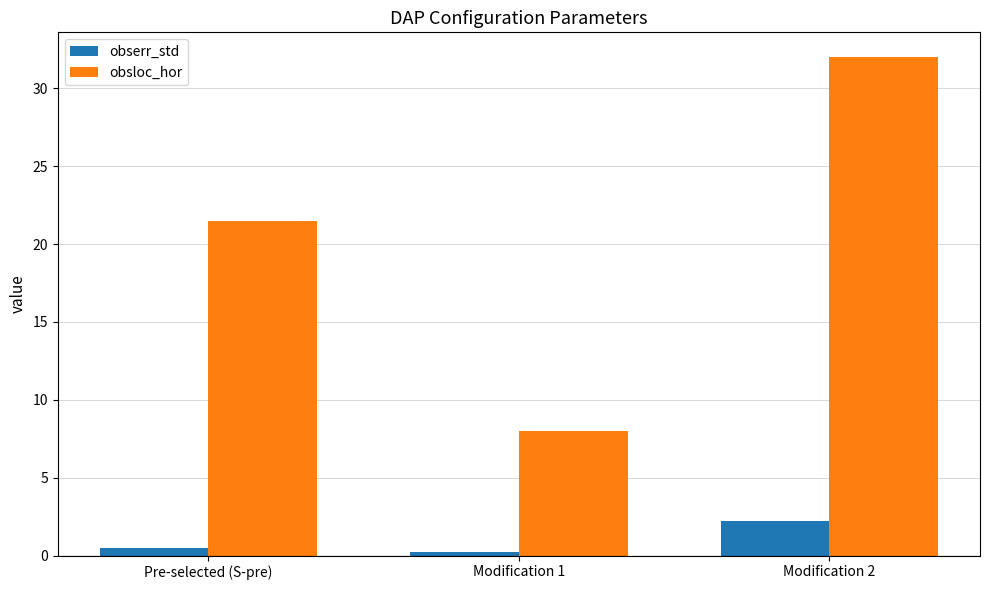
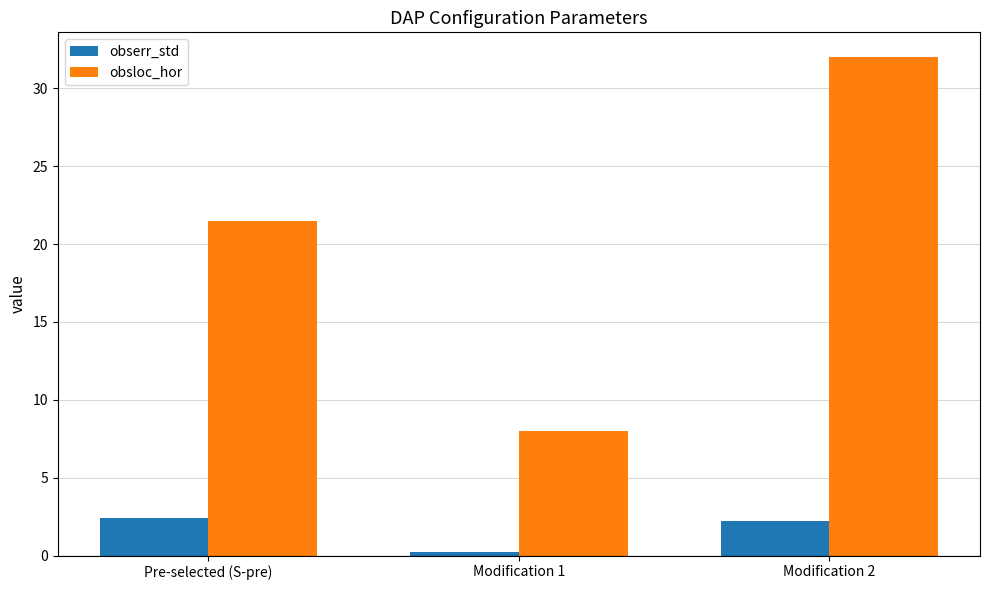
  {
    "obserr_std": {
-     "Pre-selected (S-pre)": 0.5,
+     "Pre-selected (S-pre)": 2.4,
      "Modification 1": 0.3,
      "Modification 2": 2.2
    },
    "obsloc_hor": {
      "Pre-selected (S-pre)": 21.5,
      "Modification 1": 8.0,
      "Modification 2": 32.0
    }
  }
